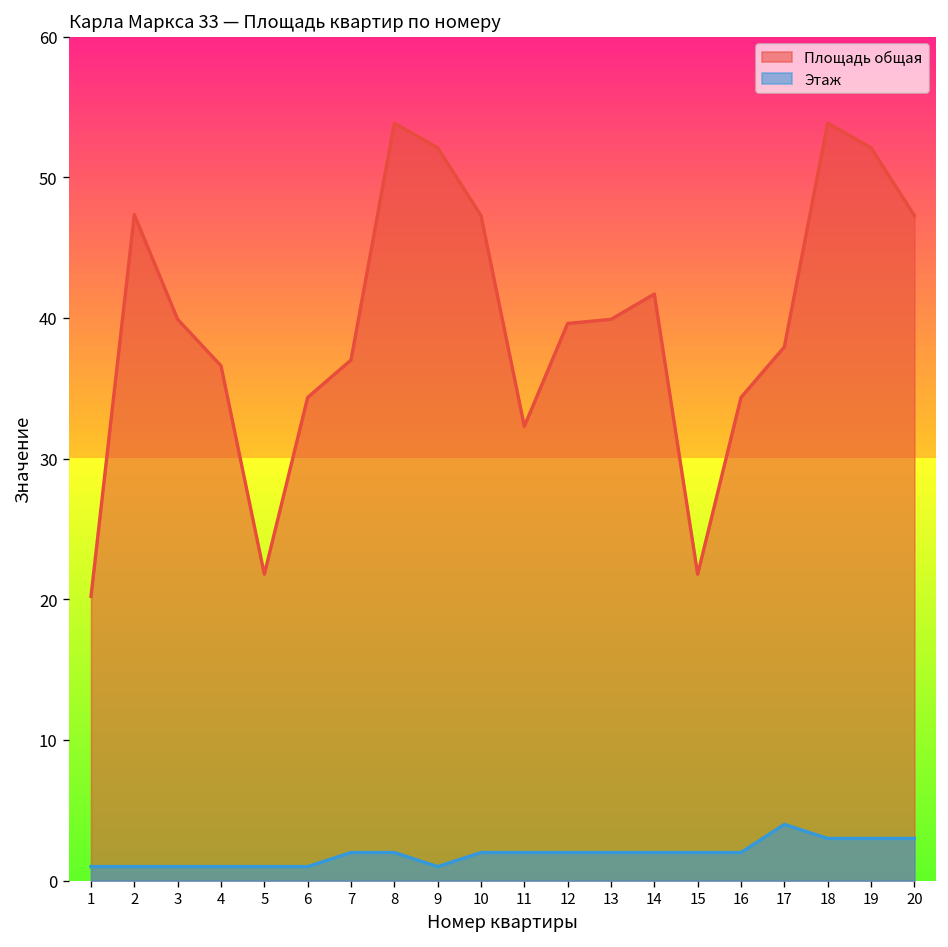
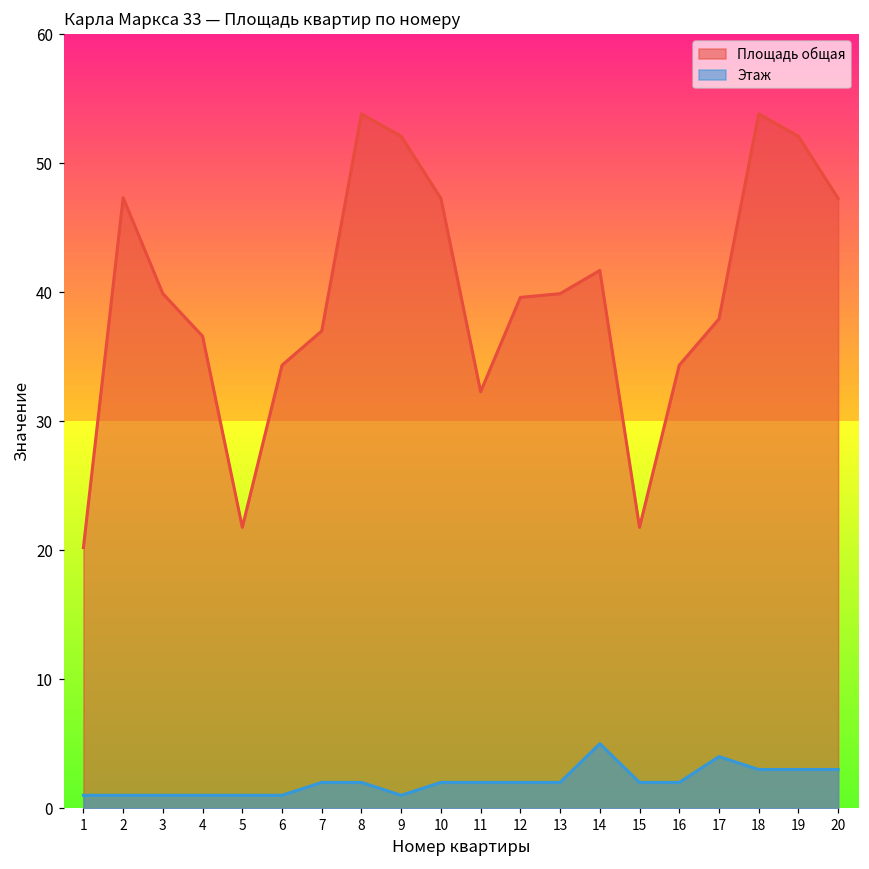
  {
    "Площадь общая": {
      "1": 20,
      "2": 47.3,
      "3": 40,
      "4": 36.6,
      "5": 21.8,
      "6": 34.4,
      "7": 37,
      "8": 54,
      "9": 52,
      "10": 47.3,
      "11": 32.3,
      "12": 39.6,
      "13": 40,
      "14": 41.7,
      "15": 21.8,
      "16": 34.4,
      "17": 38,
      "18": 54,
      "19": 52,
      "20": 47.3
    },
    "Этаж": {
      "1": 1,
      "2": 1,
      "3": 1,
      "4": 1,
      "5": 1,
      "6": 1,
      "7": 2,
      "8": 2,
      "9": 1,
      "10": 2,
      "11": 2,
      "12": 2,
      "13": 2,
-     "14": 2,
+     "14": 5,
      "15": 2,
      "16": 2,
      "17": 4,
      "18": 3,
      "19": 3,
      "20": 3
    }
  }
